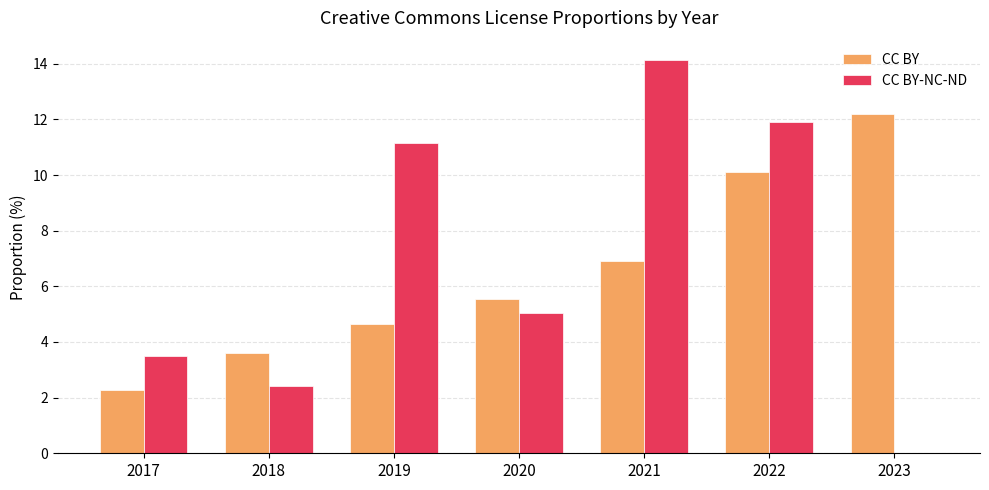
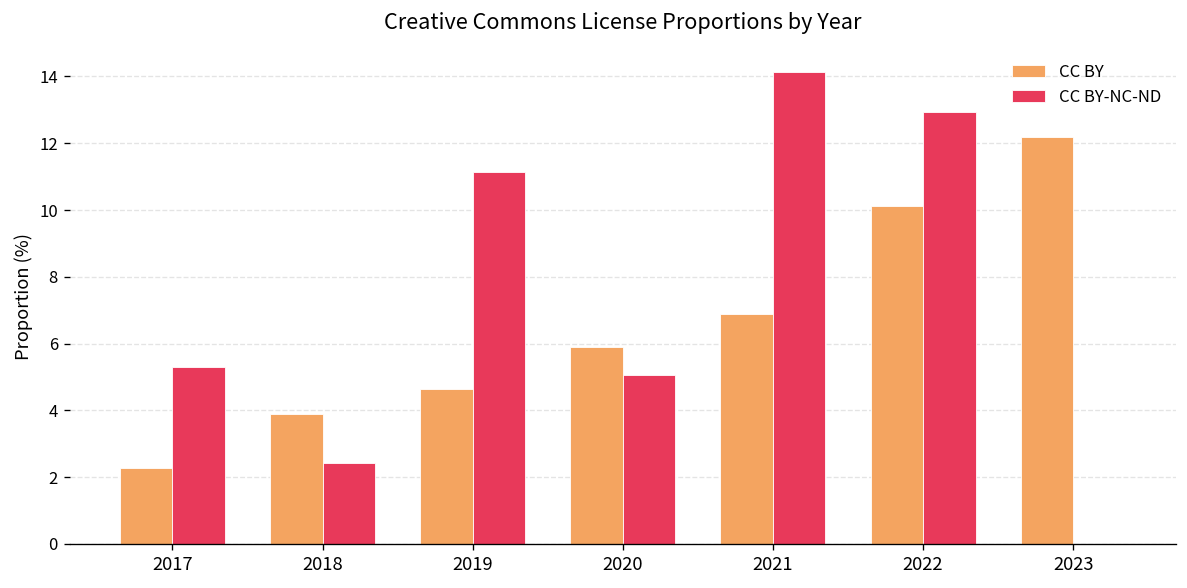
  {
    "CC BY": {
      "2017": 2.3,
-     "2018": 3.6,
+     "2018": 3.9,
      "2019": 4.6,
-     "2020": 5.6,
+     "2020": 5.9,
      "2021": 6.9,
      "2022": 10.1,
      "2023": 12.2
    },
    "CC BY-NC-ND": {
-     "2017": 3.5,
+     "2017": 5.3,
      "2018": 2.4,
      "2019": 11.1,
      "2020": 5.0,
      "2021": 14.1,
-     "2022": 11.9,
+     "2022": 12.9,
      "2023": 0.0
    }
  }
